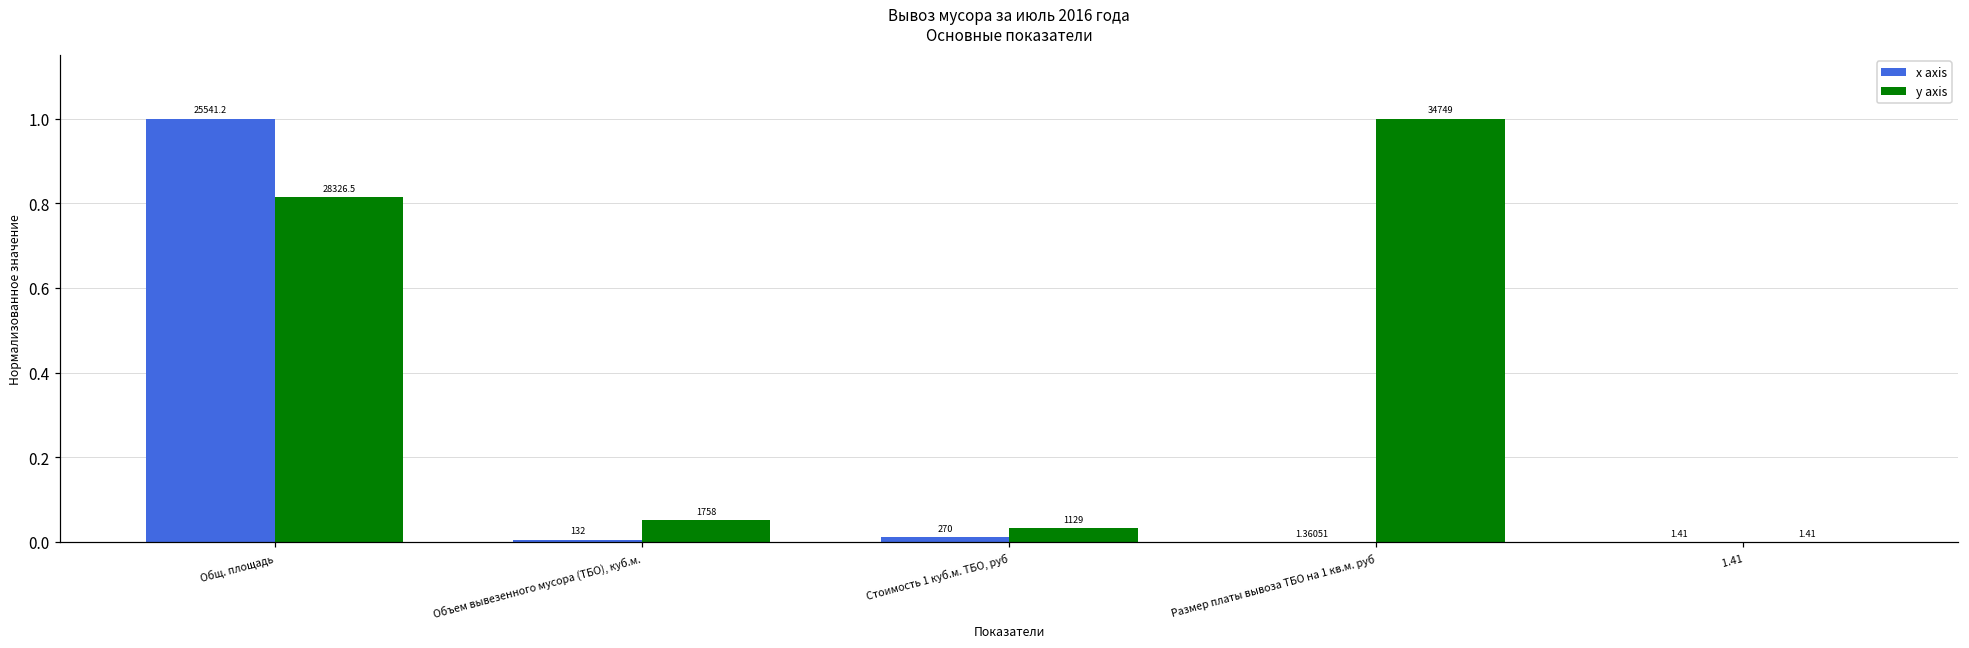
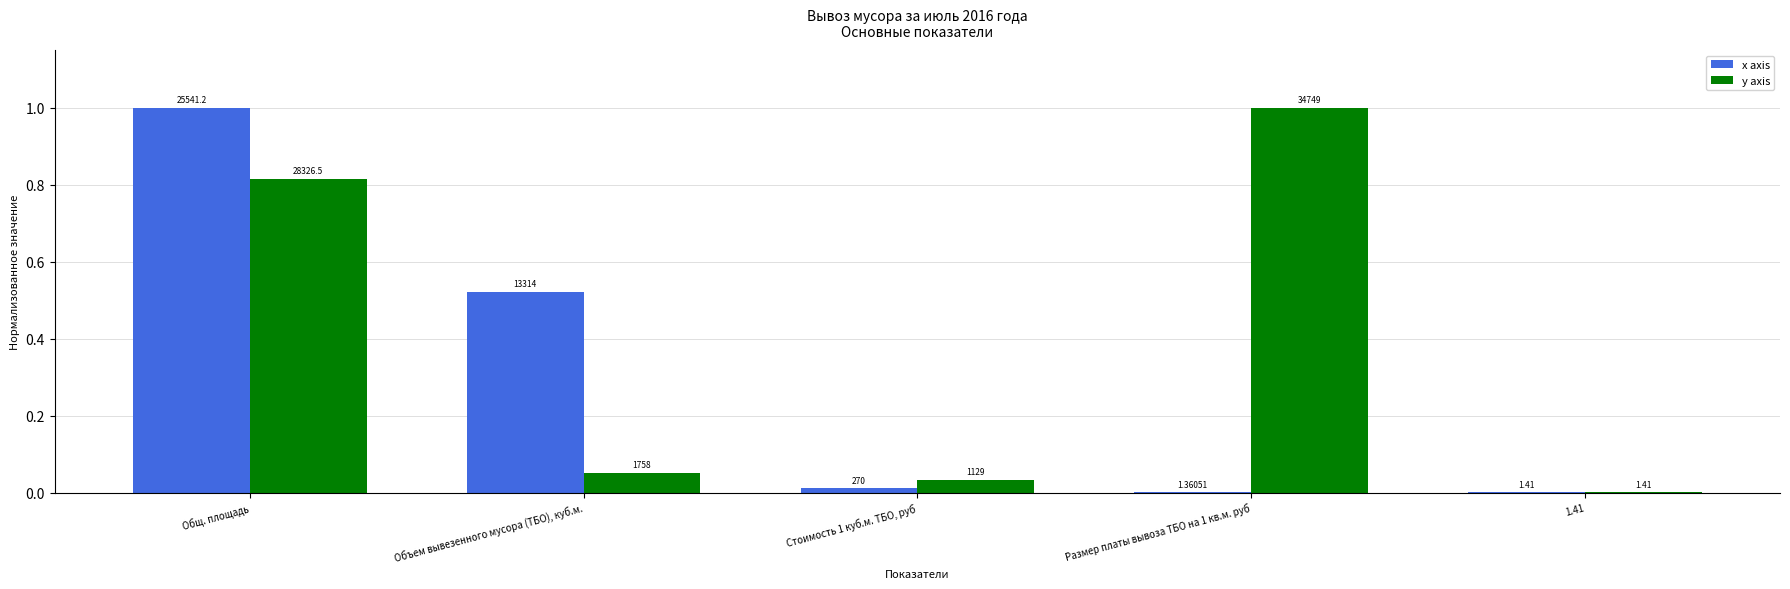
  {
    "x axis": {
-     "Объем вывезенного мусора (ТБО), куб.м.": 132
+     "Объем вывезенного мусора (ТБО), куб.м.": 13314
    }
  }
